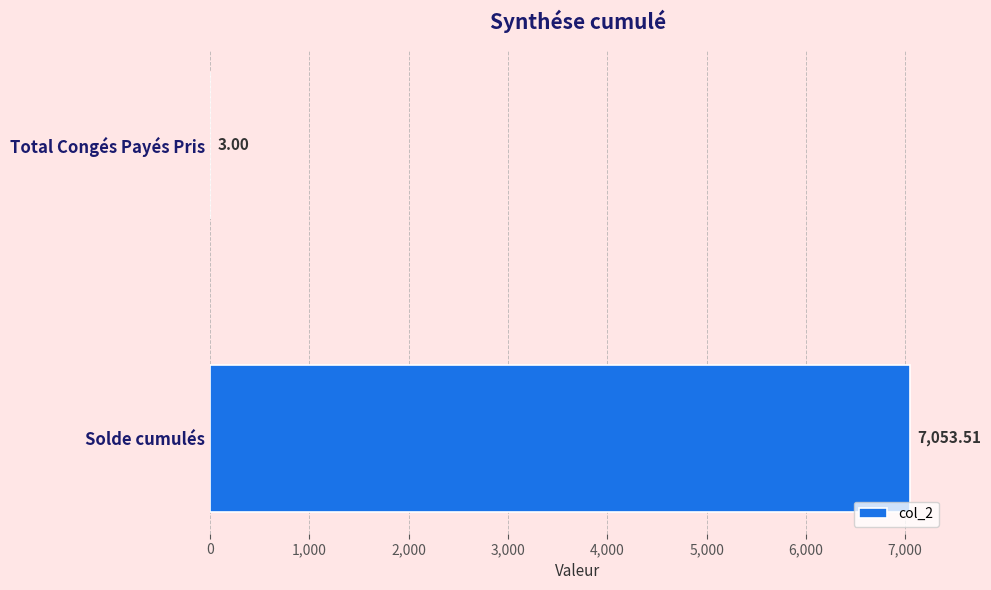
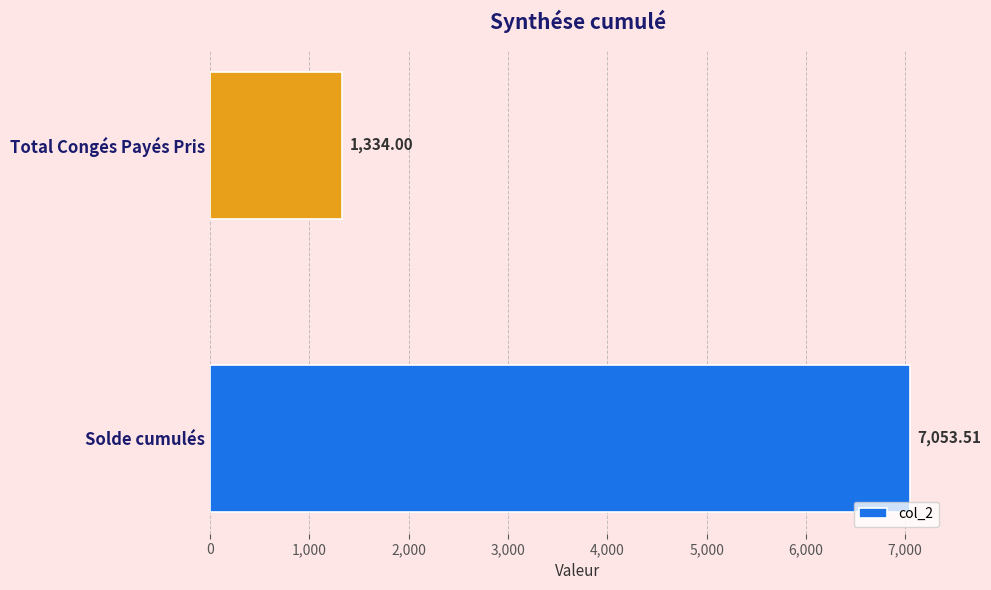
  {
-   "Total Congés Payés Pris": "3.00",
+   "Total Congés Payés Pris": "1,334.00",
    "Solde cumulés": "7,053.51"
  }
